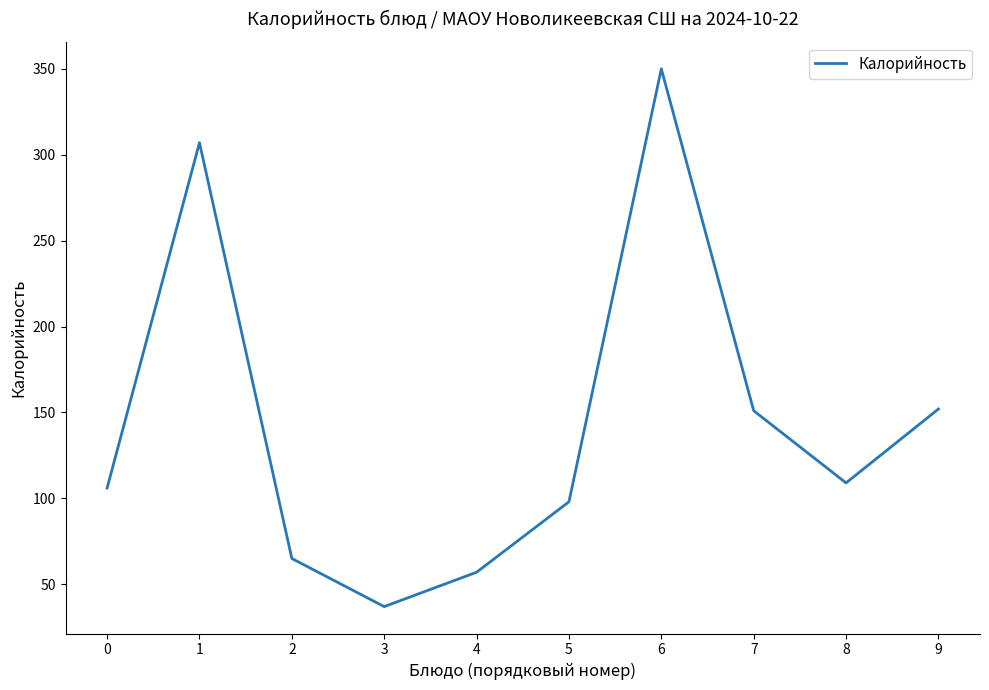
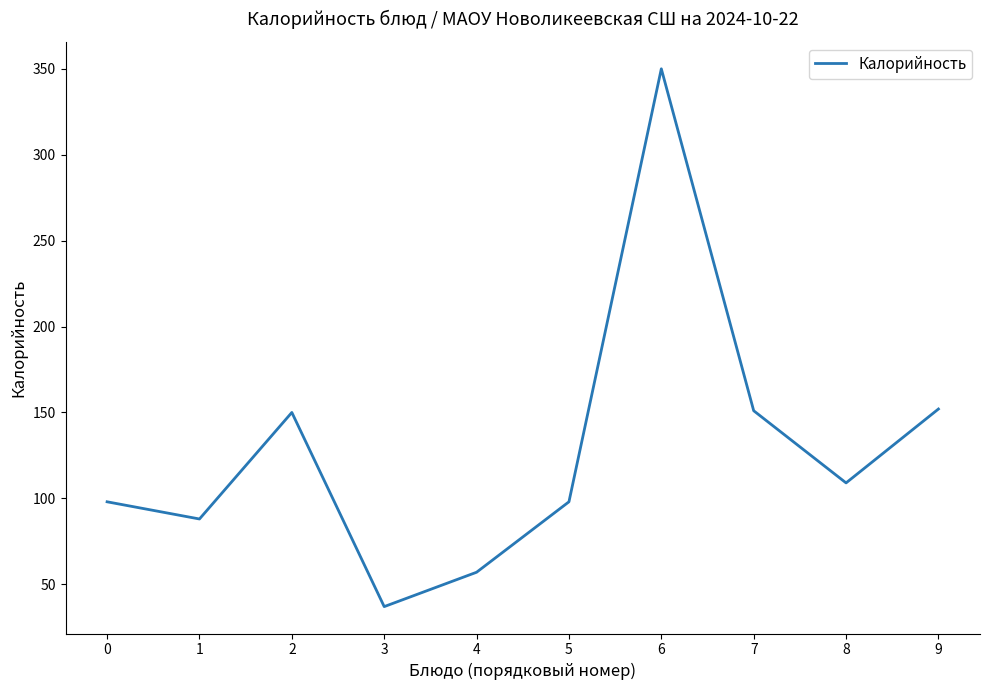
  {
-   "0": 106,
-   "1": 307,
-   "2": 65,
+   "0": 98,
+   "1": 88,
+   "2": 150,
    "3": 37,
    "4": 57,
    "5": 98,
    "6": 350,
    "7": 151,
    "8": 109,
    "9": 152
  }
